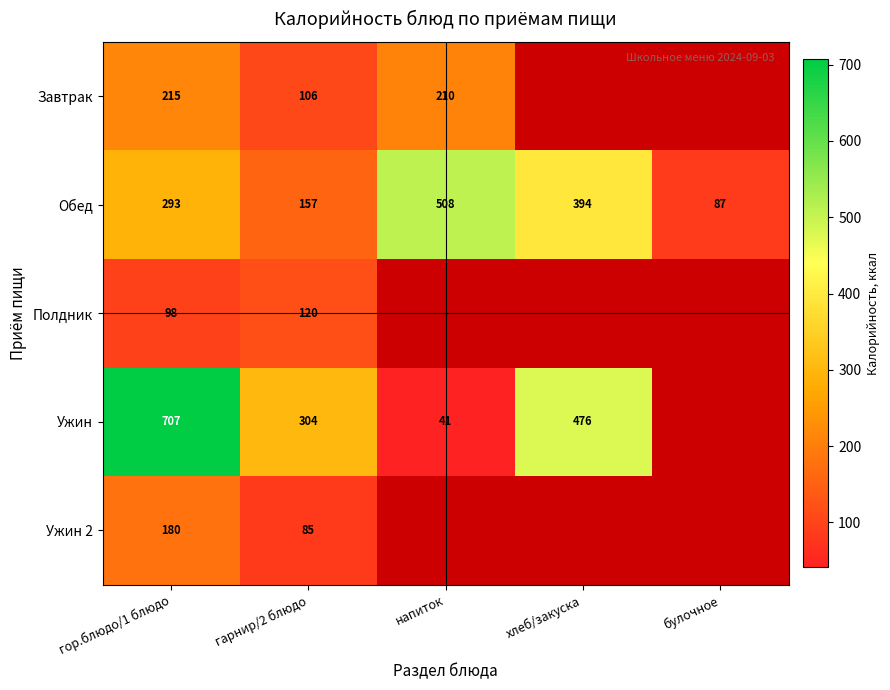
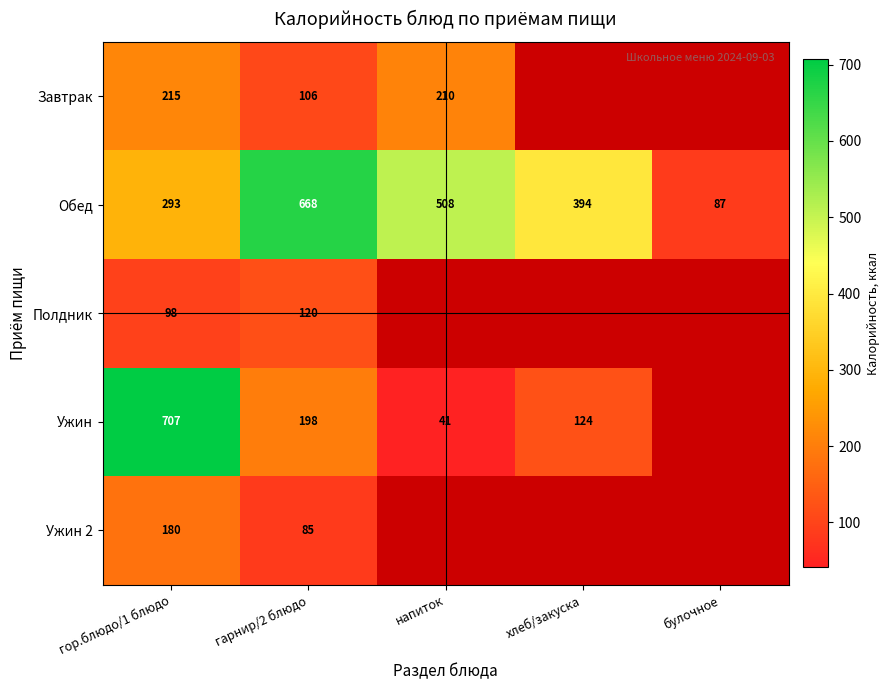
  {
    "Завтрак": {
      "гор.блюдо/1 блюдо": 215,
      "гарнир/2 блюдо": 106,
      "напиток": 210
    },
    "Обед": {
      "гор.блюдо/1 блюдо": 293,
-     "гарнир/2 блюдо": 157,
+     "гарнир/2 блюдо": 668,
      "напиток": 508,
      "хлеб/закуска": 394,
      "булочное": 87
    },
    "Полдник": {
      "гор.блюдо/1 блюдо": 98,
      "гарнир/2 блюдо": 120
    },
    "Ужин": {
      "гор.блюдо/1 блюдо": 707,
-     "гарнир/2 блюдо": 304,
+     "гарнир/2 блюдо": 198,
      "напиток": 41,
-     "хлеб/закуска": 476
+     "хлеб/закуска": 124
    },
    "Ужин 2": {
      "гор.блюдо/1 блюдо": 180,
      "гарнир/2 блюдо": 85
    }
  }
